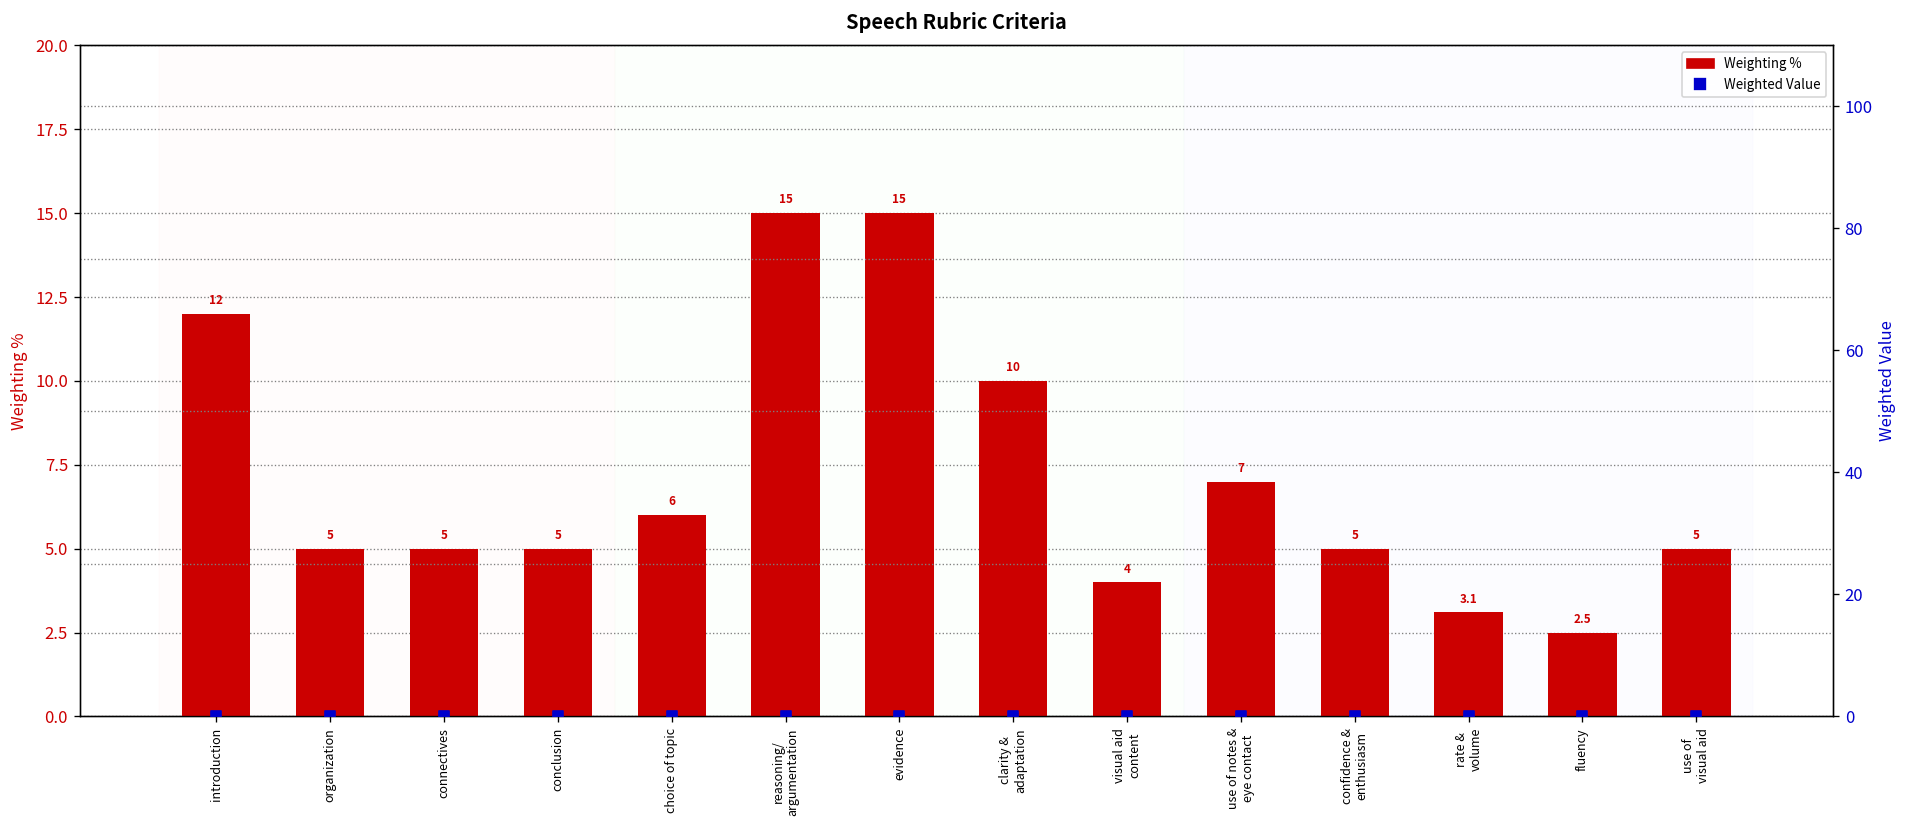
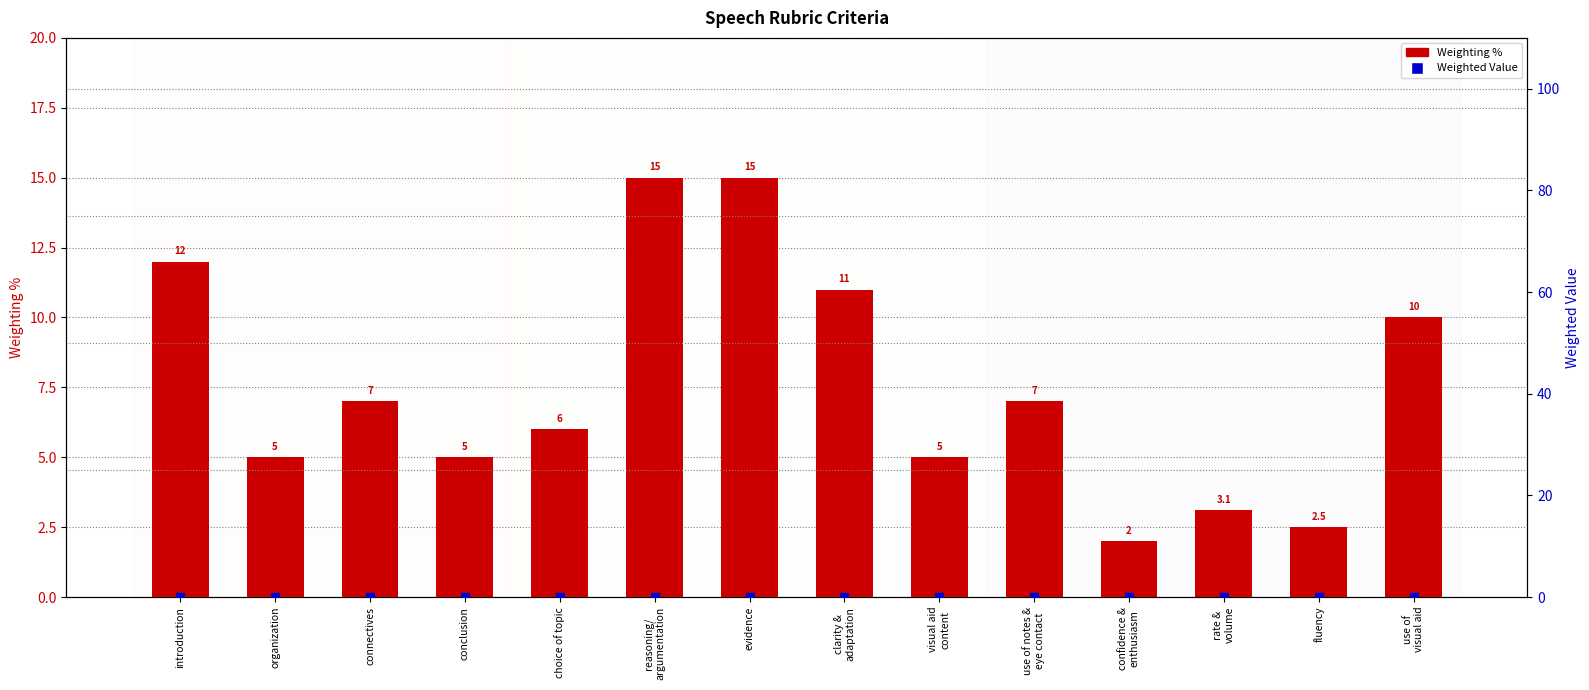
  {
    "Weighting %": {
      "introduction": 12,
      "organization": 5,
-     "connectives": 5,
+     "connectives": 7,
      "conclusion": 5,
      "choice of topic": 6,
      "reasoning/ argumentation": 15,
      "evidence": 15,
-     "clarity & adaptation": 10,
-     "visual aid content": 4,
+     "clarity & adaptation": 11,
+     "visual aid content": 5,
      "use of notes & eye contact": 7,
-     "confidence & enthusiasm": 5,
+     "confidence & enthusiasm": 2,
      "rate & volume": 3.1,
      "fluency": 2.5,
-     "use of visual aid": 5
+     "use of visual aid": 10
    }
  }
